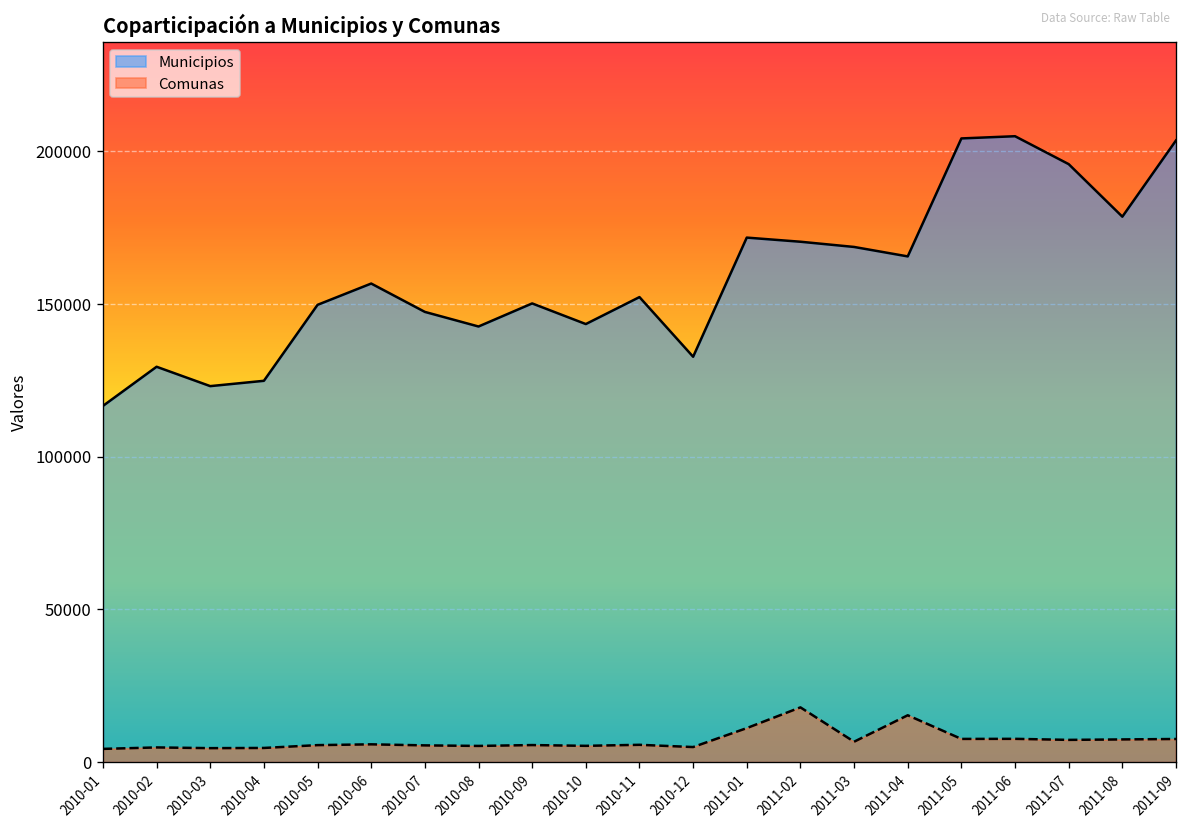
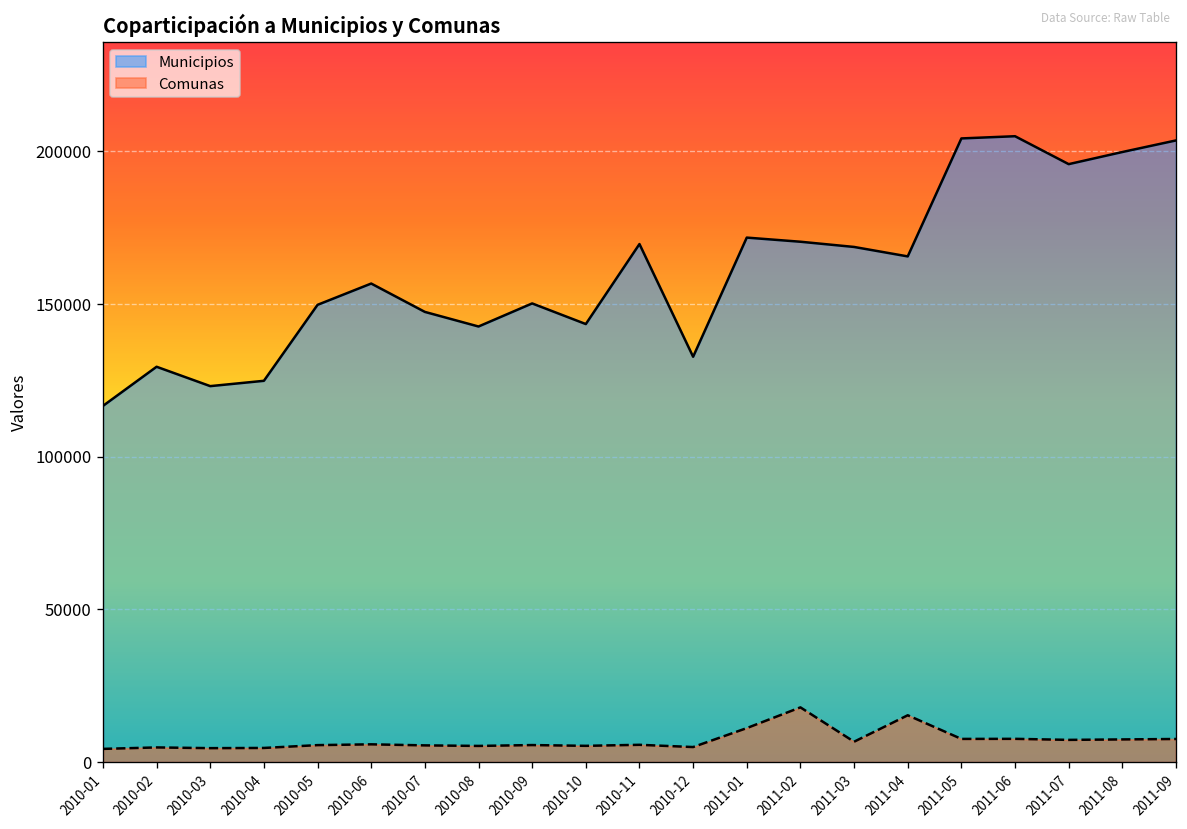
  {
    "Municipios": {
      "2010-01": 117000,
      "2010-02": 129000,
      "2010-03": 123000,
      "2010-04": 125000,
      "2010-05": 150000,
      "2010-06": 157000,
      "2010-07": 147000,
      "2010-08": 143000,
      "2010-09": 150000,
      "2010-10": 143000,
-     "2010-11": 152000,
+     "2010-11": 170000,
      "2010-12": 133000,
      "2011-01": 172000,
      "2011-02": 170000,
      "2011-03": 169000,
      "2011-04": 166000,
      "2011-05": 204000,
      "2011-06": 205000,
      "2011-07": 196000,
-     "2011-08": 179000,
+     "2011-08": 200000,
      "2011-09": 204000
    },
    "Comunas": {
      "2010-01": 4000,
      "2010-02": 5000,
      "2010-03": 5000,
      "2010-04": 5000,
      "2010-05": 6000,
      "2010-06": 6000,
      "2010-07": 5000,
      "2010-08": 5000,
      "2010-09": 6000,
      "2010-10": 5000,
      "2010-11": 6000,
      "2010-12": 5000,
      "2011-01": 11000,
      "2011-02": 18000,
      "2011-03": 7000,
      "2011-04": 15000,
      "2011-05": 8000,
      "2011-06": 8000,
      "2011-07": 7000,
      "2011-08": 7000,
      "2011-09": 8000
    }
  }
